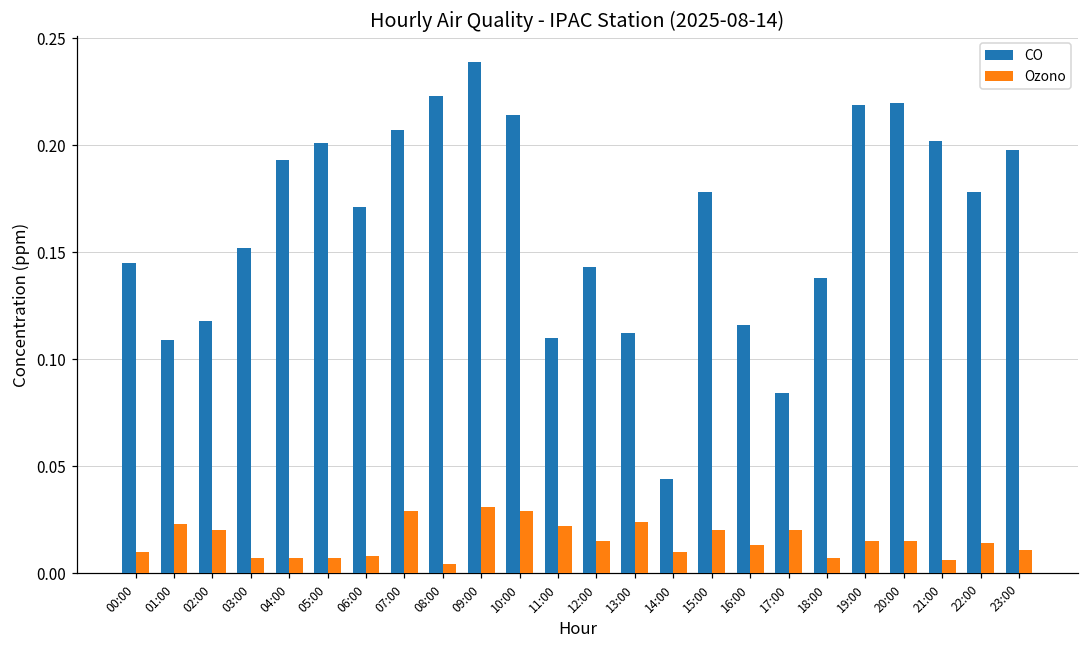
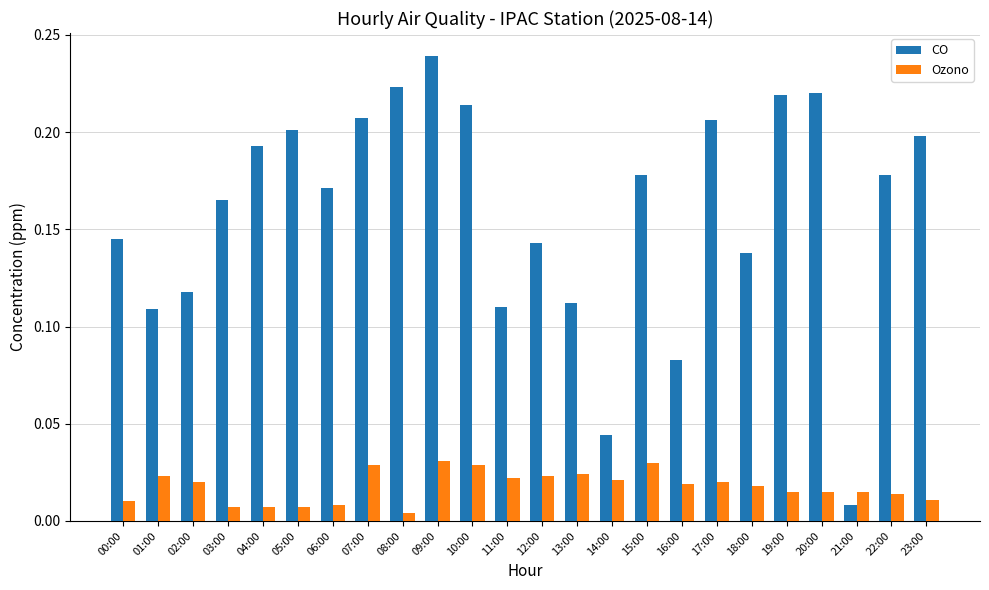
  {
    "CO": {
      "00:00": 0.145,
      "01:00": 0.109,
      "02:00": 0.118,
-     "03:00": 0.152,
+     "03:00": 0.165,
      "04:00": 0.193,
      "05:00": 0.201,
      "06:00": 0.171,
      "07:00": 0.207,
      "08:00": 0.223,
      "09:00": 0.239,
      "10:00": 0.214,
      "11:00": 0.110,
      "12:00": 0.143,
      "13:00": 0.112,
      "14:00": 0.044,
      "15:00": 0.178,
-     "16:00": 0.116,
-     "17:00": 0.084,
+     "16:00": 0.083,
+     "17:00": 0.206,
      "18:00": 0.138,
      "19:00": 0.219,
      "20:00": 0.220,
-     "21:00": 0.202,
+     "21:00": 0.008,
      "22:00": 0.178,
      "23:00": 0.198
    },
    "Ozono": {
      "00:00": 0.010,
      "01:00": 0.023,
      "02:00": 0.020,
      "03:00": 0.007,
      "04:00": 0.007,
      "05:00": 0.007,
      "06:00": 0.008,
      "07:00": 0.029,
      "08:00": 0.004,
      "09:00": 0.031,
      "10:00": 0.029,
      "11:00": 0.022,
-     "12:00": 0.015,
+     "12:00": 0.023,
      "13:00": 0.024,
-     "14:00": 0.010,
-     "15:00": 0.02,
-     "16:00": 0.013,
+     "14:00": 0.021,
+     "15:00": 0.03,
+     "16:00": 0.019,
      "17:00": 0.020,
-     "18:00": 0.007,
+     "18:00": 0.018,
      "19:00": 0.015,
      "20:00": 0.015,
-     "21:00": 0.006,
+     "21:00": 0.015,
      "22:00": 0.014,
      "23:00": 0.011
    }
  }
